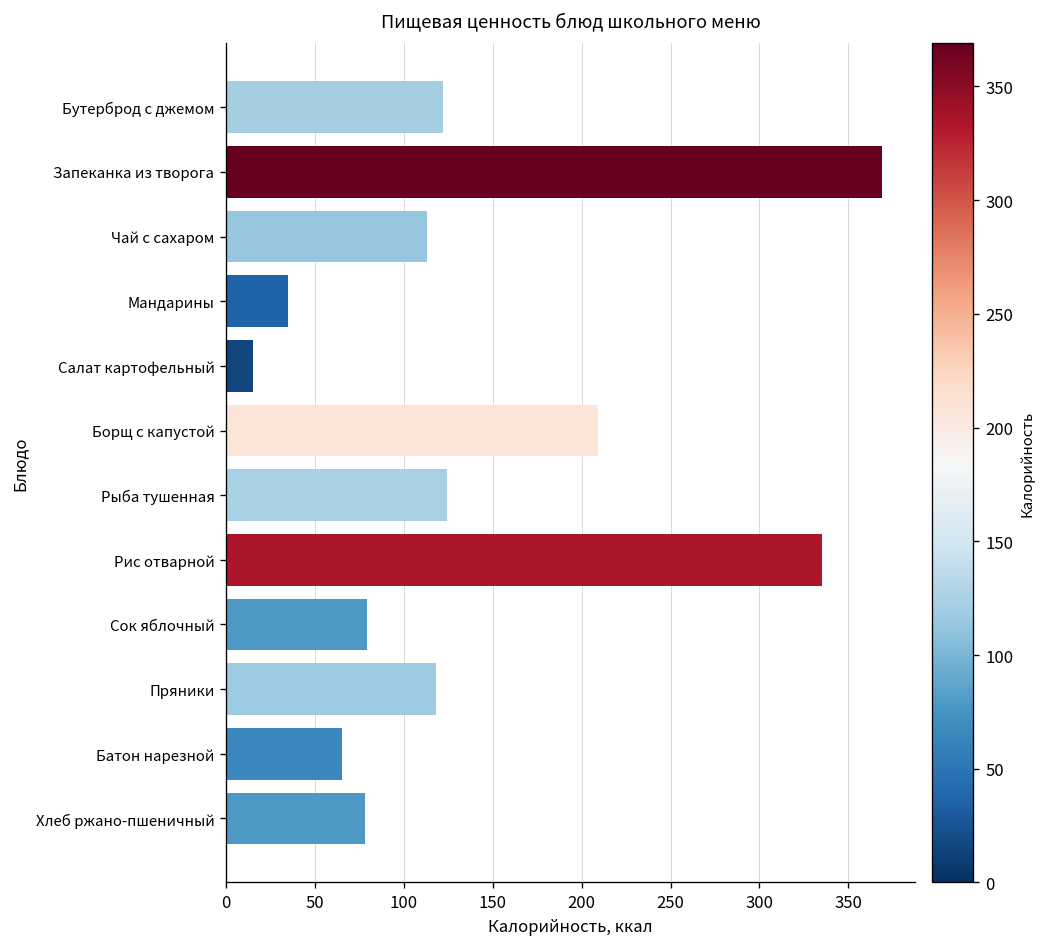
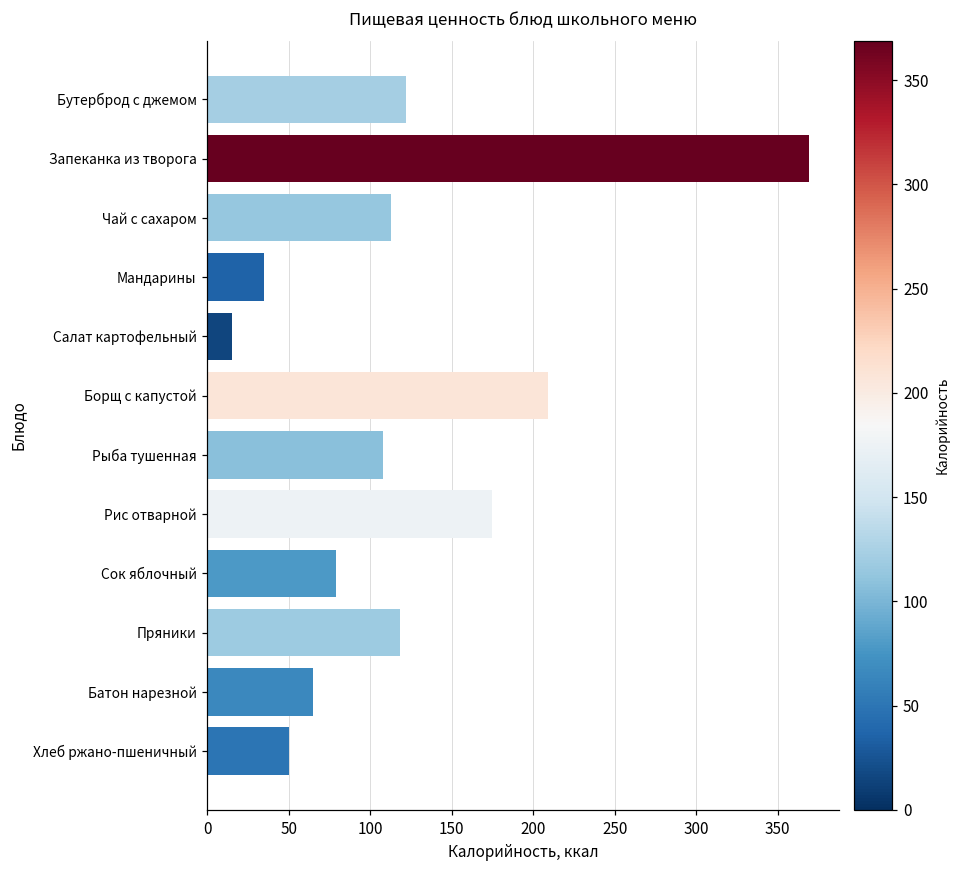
  {
    "Бутерброд с джемом": 122,
    "Запеканка из творога": 369,
    "Чай с сахаром": 113,
    "Мандарины": 35,
    "Салат картофельный": 15,
    "Борщ с капустой": 209,
-   "Рыба тушенная": 124,
-   "Рис отварной": 335,
+   "Рыба тушенная": 108,
+   "Рис отварной": 175,
    "Сок яблочный": 79,
    "Пряники": 118,
    "Батон нарезной": 65,
-   "Хлеб ржано-пшеничный": 78
+   "Хлеб ржано-пшеничный": 50
  }
